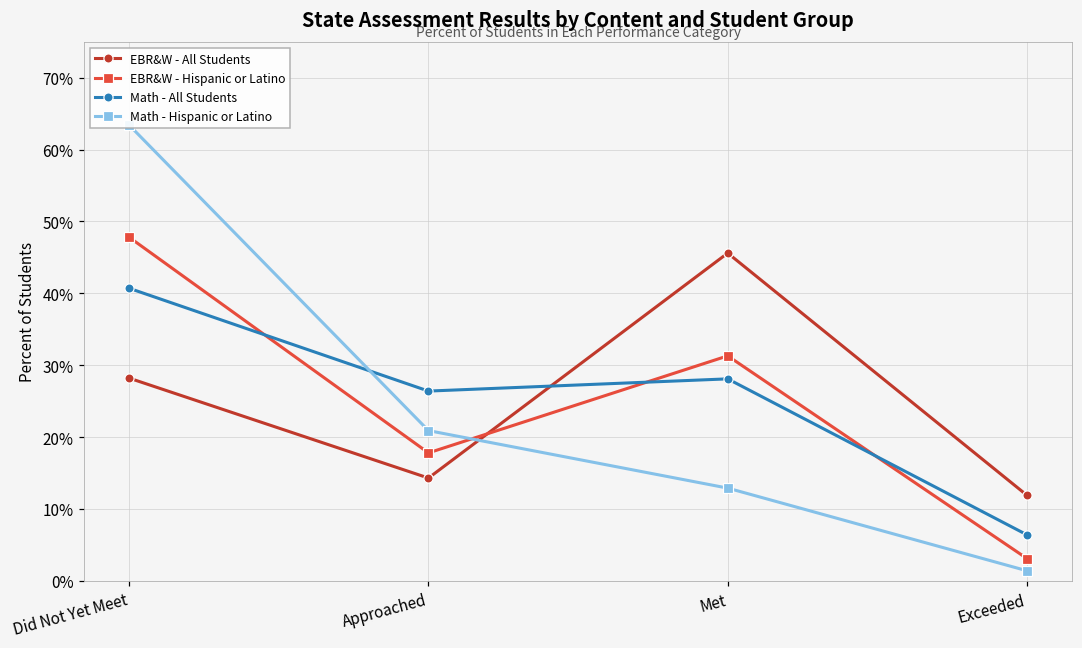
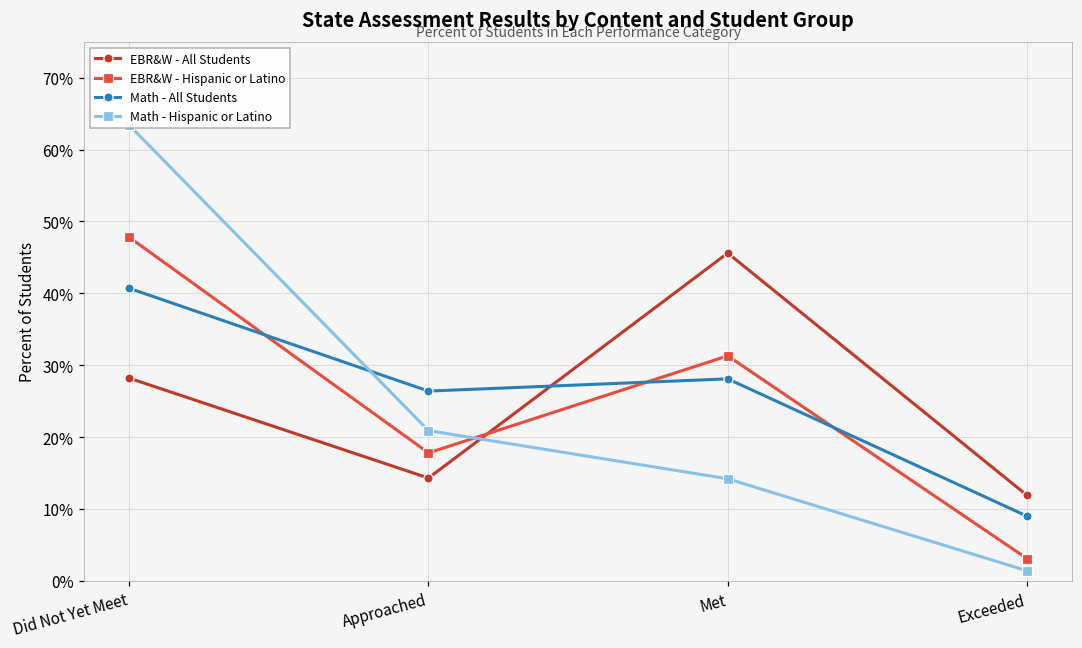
  {
    "Math - All Students": {
      "Did Not Yet Meet": "41%",
      "Approached": "26%",
      "Met": "28%",
-     "Exceeded": "6%"
+     "Exceeded": "9%"
    },
    "Math - Hispanic or Latino": {
      "Did Not Yet Meet": "63%",
      "Approached": "21%",
-     "Met": "13%",
+     "Met": "14%",
      "Exceeded": "1%"
    }
  }
